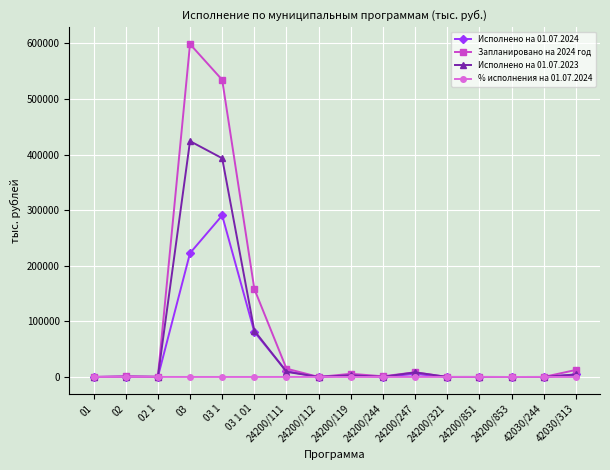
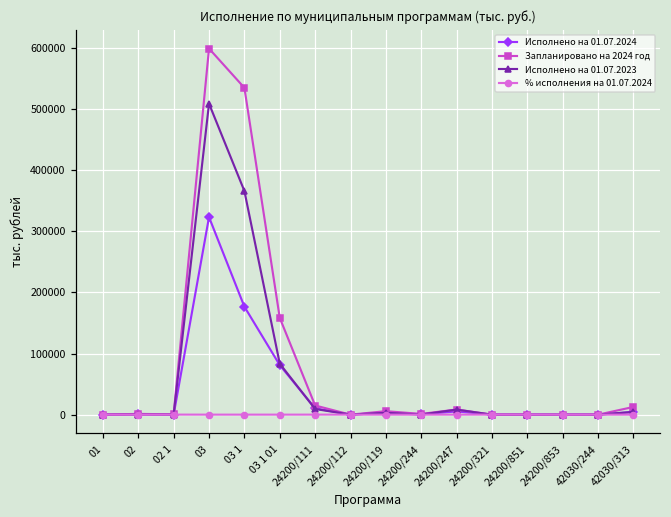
  {
    "Исполнено на 01.07.2024": {
-     "03": 220000,
-     "03 1": 290000
+     "03": 320000,
+     "03 1": 180000
    },
    "Исполнено на 01.07.2023": {
-     "03": 420000,
-     "03 1": 390000
+     "03": 510000,
+     "03 1": 370000
    }
  }
